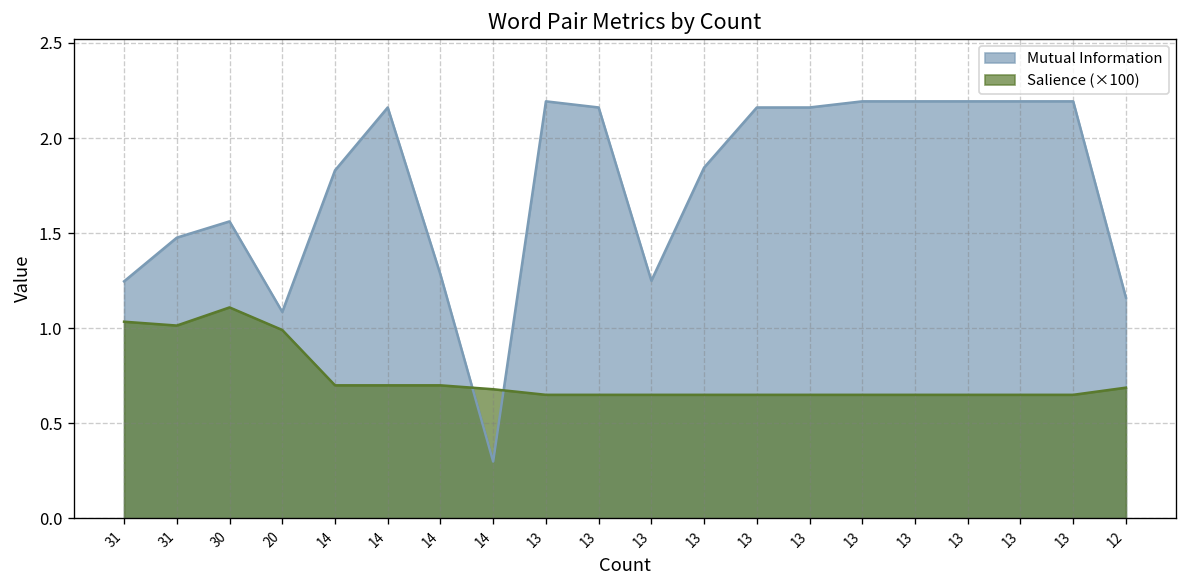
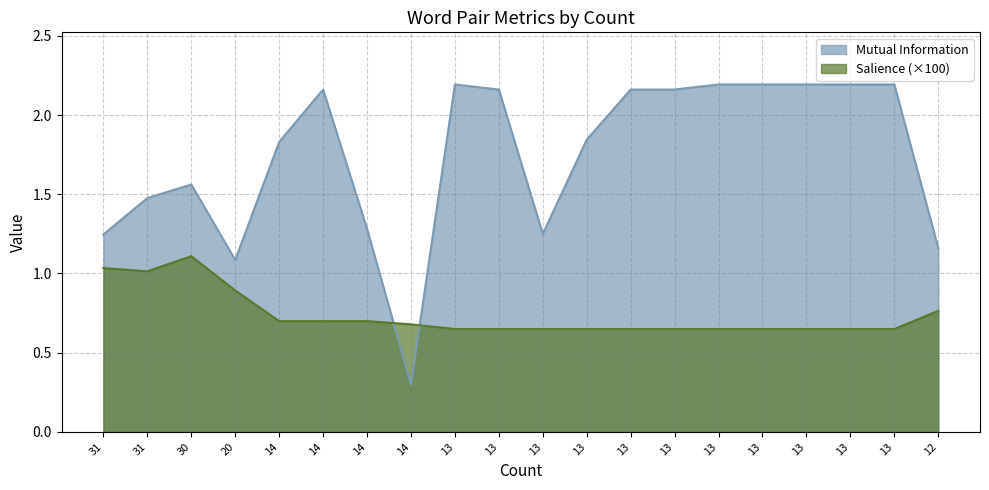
  {
    "Mutual Information": {
      "30": 1.56,
      "20": 1.09,
      "12": 1.16
    },
    "Salience (×100)": {
      "30": 1.11,
-     "20": 0.99,
-     "12": 0.69
+     "20": 0.89,
+     "12": 0.76
    }
  }
